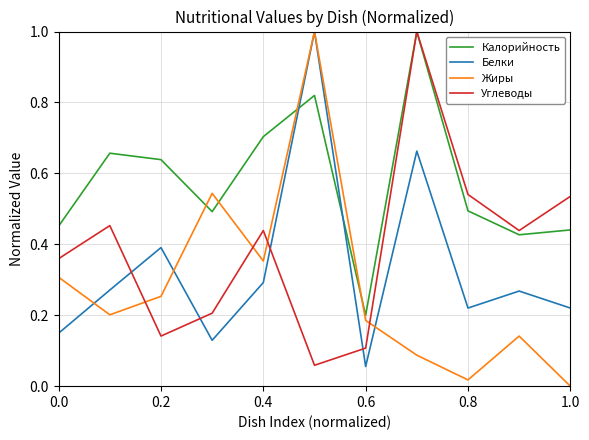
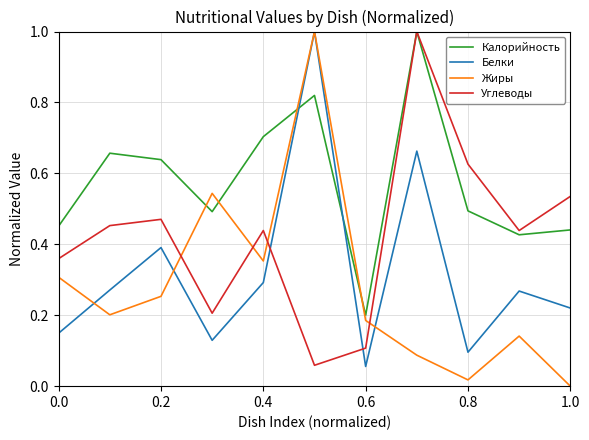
  {
    "Калорийность": {
      "0.0": 0.45,
      "0.2": 0.64,
      "0.4": 0.70,
      "0.6": 0.20,
      "0.8": 0.49,
      "1.0": 0.44
    },
    "Белки": {
      "0.0": 0.15,
      "0.2": 0.39,
      "0.4": 0.29,
      "0.6": 0.06,
-     "0.8": 0.22,
+     "0.8": 0.10,
      "1.0": 0.22
    },
    "Жиры": {
      "0.0": 0.31,
      "0.2": 0.25,
      "0.4": 0.35,
      "0.6": 0.19,
      "0.8": 0.02,
      "1.0": 0.00
    },
    "Углеводы": {
      "0.0": 0.36,
-     "0.2": 0.14,
+     "0.2": 0.47,
      "0.4": 0.44,
      "0.6": 0.11,
-     "0.8": 0.54,
+     "0.8": 0.63,
      "1.0": 0.54
    }
  }
